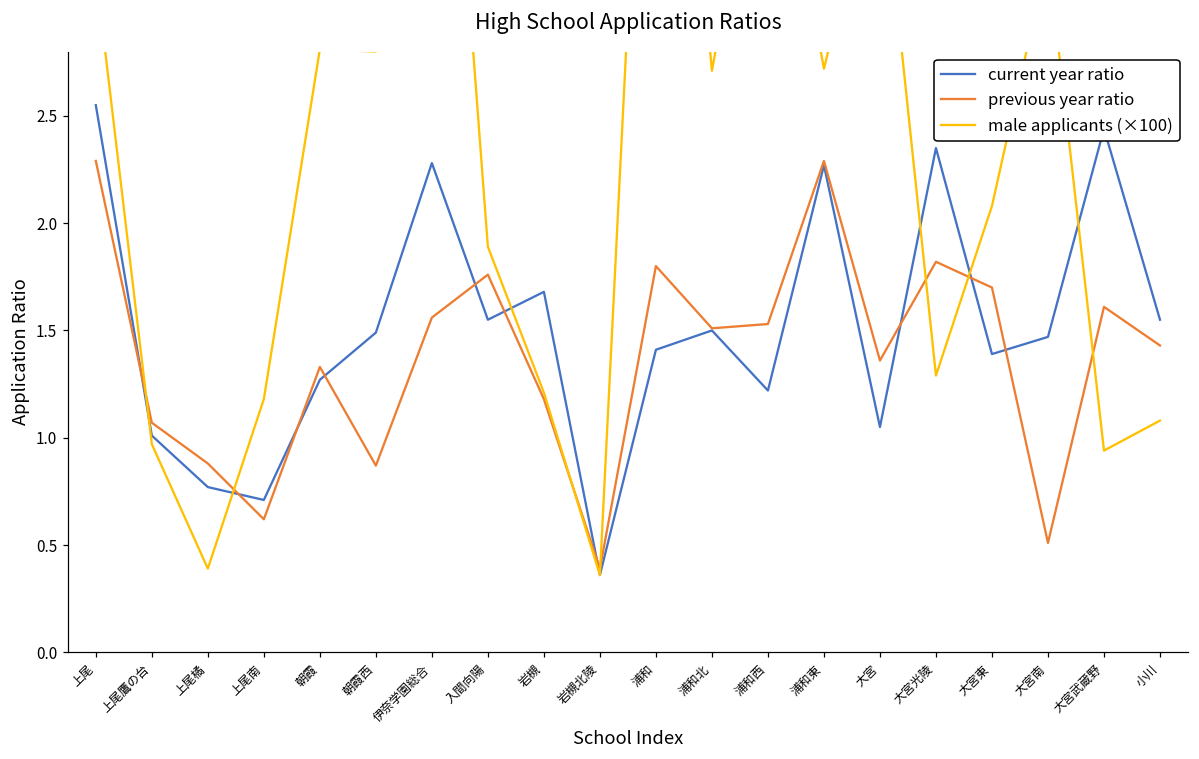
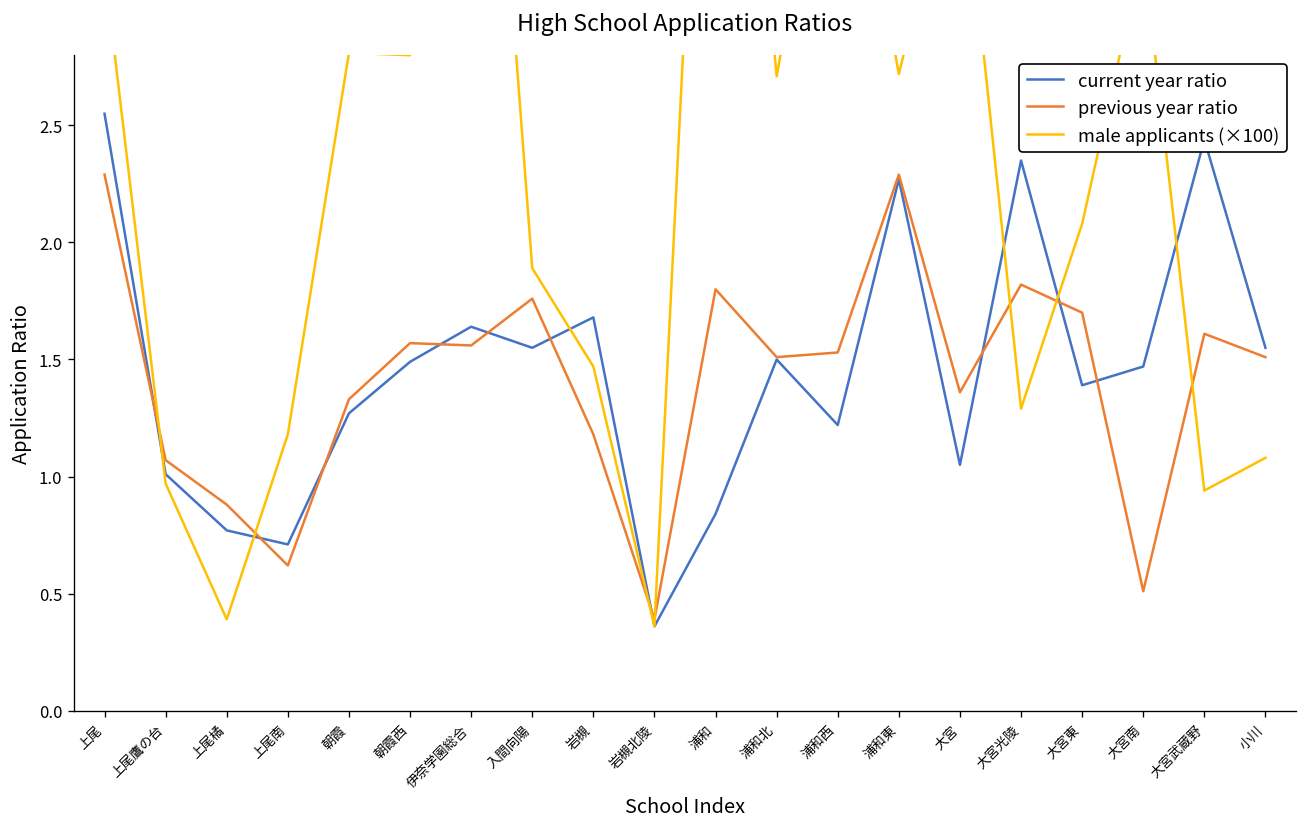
  {
    "current year ratio": {
      "上尾": 2.55,
      "上尾鷹の台": 1.01,
      "上尾橘": 0.77,
      "上尾南": 0.71,
      "朝霞": 1.27,
      "朝霞西": 1.49,
-     "伊奈学園総合": 2.28,
+     "伊奈学園総合": 1.64,
      "入間向陽": 1.55,
      "岩槻": 1.68,
-     "浦和": 1.41,
+     "浦和": 0.84,
      "浦和西": 1.22,
      "浦和東": 2.27,
      "大宮": 1.05,
      "大宮光陵": 2.35,
      "大宮東": 1.39,
      "大宮南": 1.47,
      "小川": 1.55
    },
    "previous year ratio": {
      "上尾": 2.29,
      "上尾鷹の台": 1.07,
      "上尾橘": 0.88,
      "上尾南": 0.62,
      "朝霞": 1.33,
-     "朝霞西": 0.87,
+     "朝霞西": 1.57,
      "伊奈学園総合": 1.56,
      "入間向陽": 1.76,
      "岩槻": 1.18,
      "岩槻北陵": 0.39,
      "浦和": 1.80,
      "浦和西": 1.53,
      "浦和東": 2.29,
      "大宮": 1.36,
      "大宮光陵": 1.82,
      "大宮東": 1.70,
      "大宮南": 0.51,
      "大宮武蔵野": 1.61,
-     "小川": 1.43
+     "小川": 1.51
    },
    "male applicants (×100)": {
      "上尾鷹の台": 0.97,
      "上尾橘": 0.39,
      "上尾南": 1.18,
      "朝霞": 2.81,
      "朝霞西": 2.80,
      "入間向陽": 1.89,
-     "岩槻": 1.21,
+     "岩槻": 1.47,
      "浦和北": 2.71,
      "浦和東": 2.72,
      "大宮光陵": 1.29,
      "大宮東": 2.08,
      "大宮武蔵野": 0.94,
      "小川": 1.08
    }
  }
